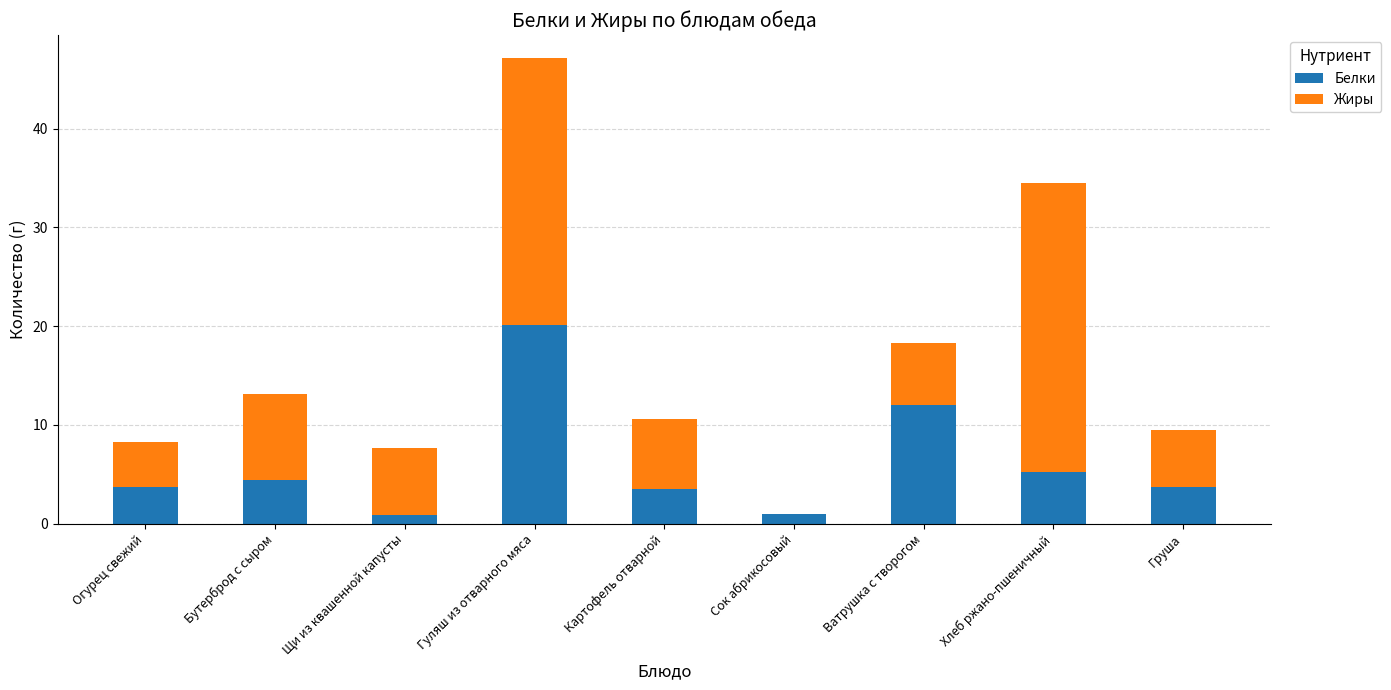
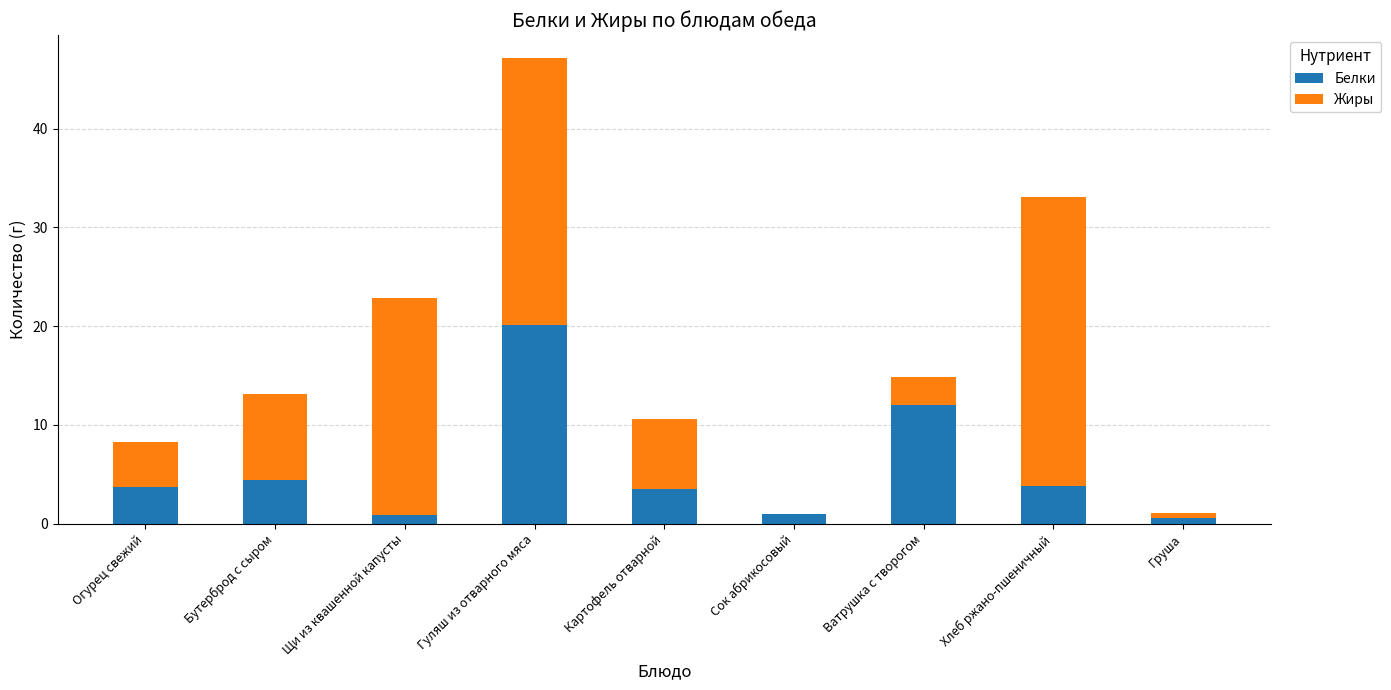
  {
    "Белки": {
      "Огурец свежий": 4,
      "Бутерброд с сыром": 4,
      "Щи из квашенной капусты": 1,
      "Гуляш из отварного мяса": 20,
      "Картофель отварной": 4,
      "Сок абрикосовый": 1,
      "Ватрушка с творогом": 12,
-     "Хлеб ржано-пшеничный": 5,
-     "Груша": 4
+     "Хлеб ржано-пшеничный": 4,
+     "Груша": 1
    },
    "Жиры": {
      "Огурец свежий": 5,
      "Бутерброд с сыром": 9,
-     "Щи из квашенной капусты": 7,
+     "Щи из квашенной капусты": 22,
      "Гуляш из отварного мяса": 27,
      "Картофель отварной": 7,
      "Сок абрикосовый": 0,
-     "Ватрушка с творогом": 6,
+     "Ватрушка с творогом": 3,
      "Хлеб ржано-пшеничный": 29,
-     "Груша": 6
+     "Груша": 1
    }
  }
